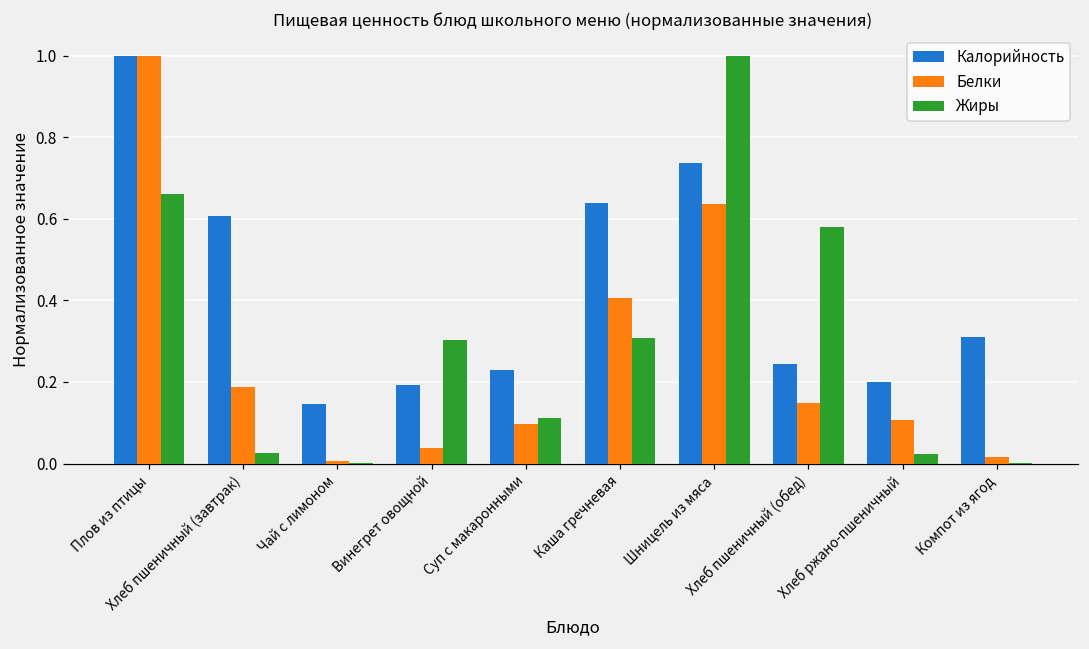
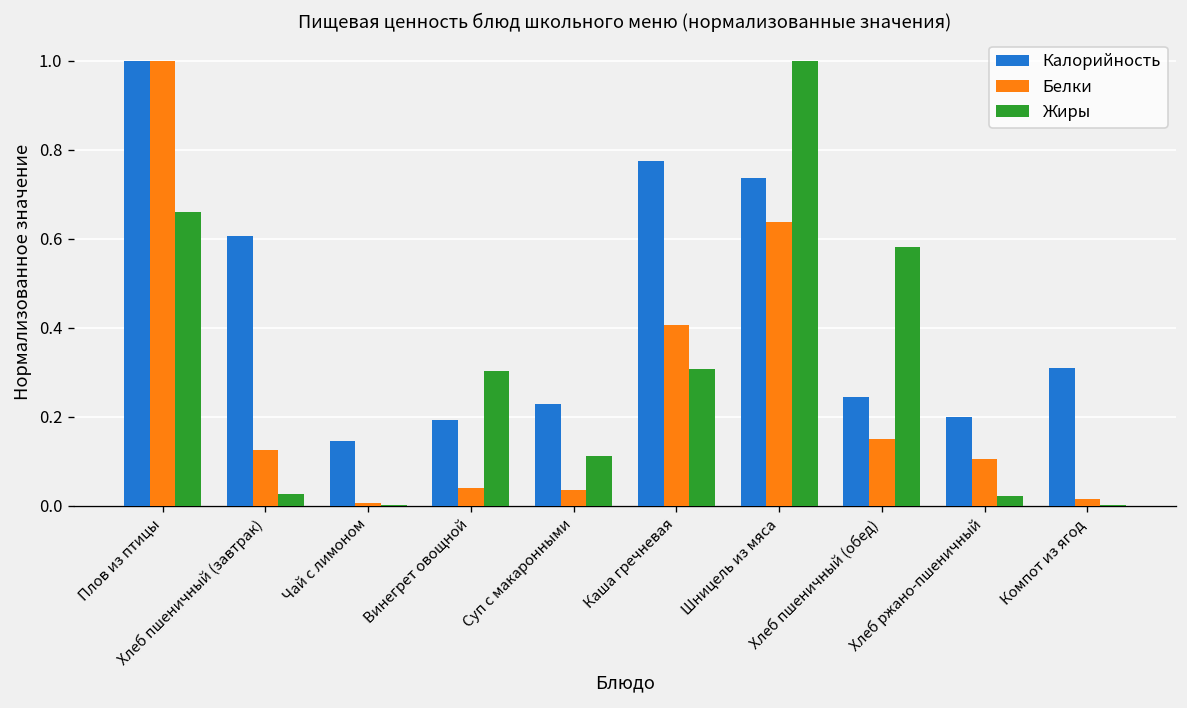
  {
    "Калорийность": {
      "Плов из птицы": 1.00,
      "Хлеб пшеничный (завтрак)": 0.61,
      "Чай с лимоном": 0.15,
      "Винегрет овощной": 0.19,
      "Суп с макаронными": 0.23,
-     "Каша гречневая": 0.64,
+     "Каша гречневая": 0.77,
      "Шницель из мяса": 0.74,
      "Хлеб пшеничный (обед)": 0.25,
      "Хлеб ржано-пшеничный": 0.20,
      "Компот из ягод": 0.31
    },
    "Белки": {
      "Плов из птицы": 1.00,
-     "Хлеб пшеничный (завтрак)": 0.19,
+     "Хлеб пшеничный (завтрак)": 0.12,
      "Винегрет овощной": 0.04,
-     "Суп с макаронными": 0.10,
+     "Суп с макаронными": 0.03,
      "Каша гречневая": 0.41,
      "Шницель из мяса": 0.64,
      "Хлеб пшеничный (обед)": 0.15,
      "Хлеб ржано-пшеничный": 0.11,
      "Компот из ягод": 0.02
    },
    "Жиры": {
      "Плов из птицы": 0.66,
      "Хлеб пшеничный (завтрак)": 0.03,
      "Винегрет овощной": 0.30,
      "Суп с макаронными": 0.11,
      "Каша гречневая": 0.31,
      "Шницель из мяса": 1.00,
      "Хлеб пшеничный (обед)": 0.58,
      "Хлеб ржано-пшеничный": 0.02
    }
  }
